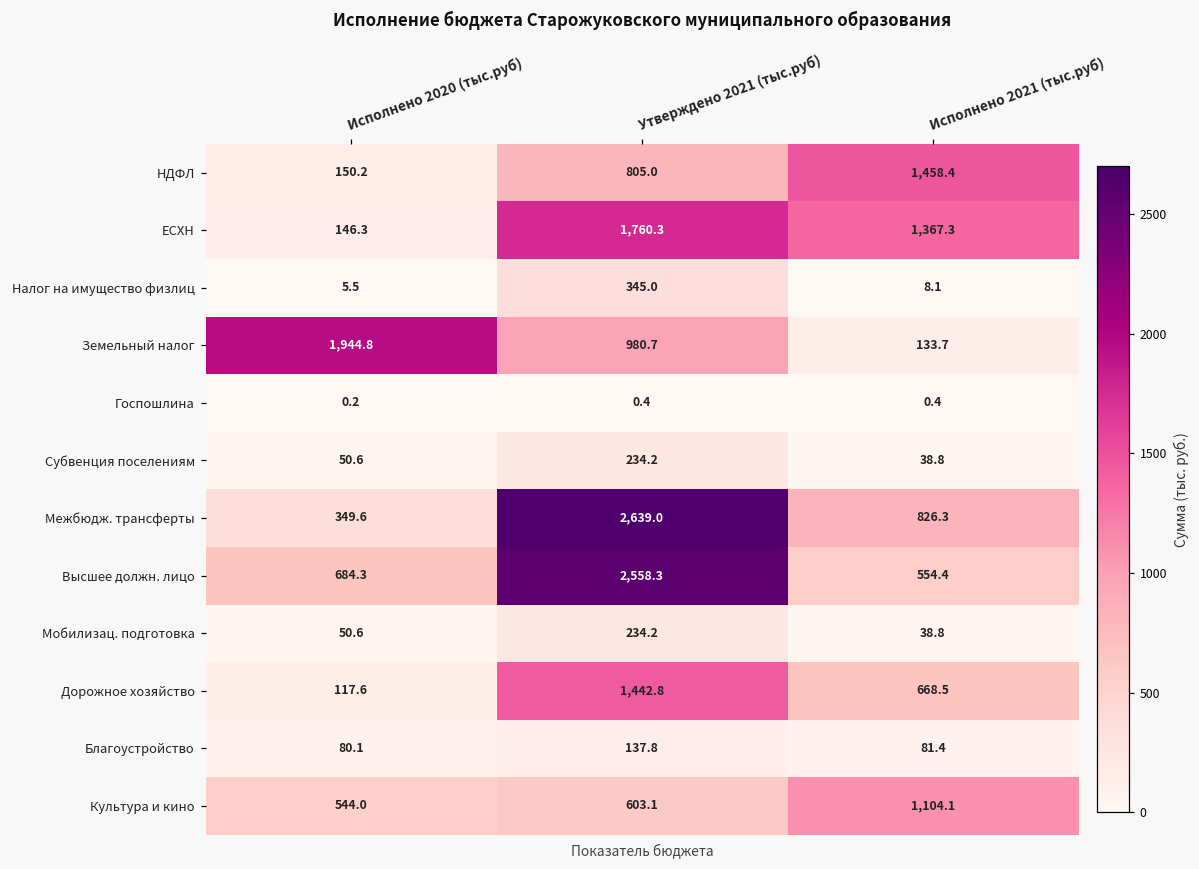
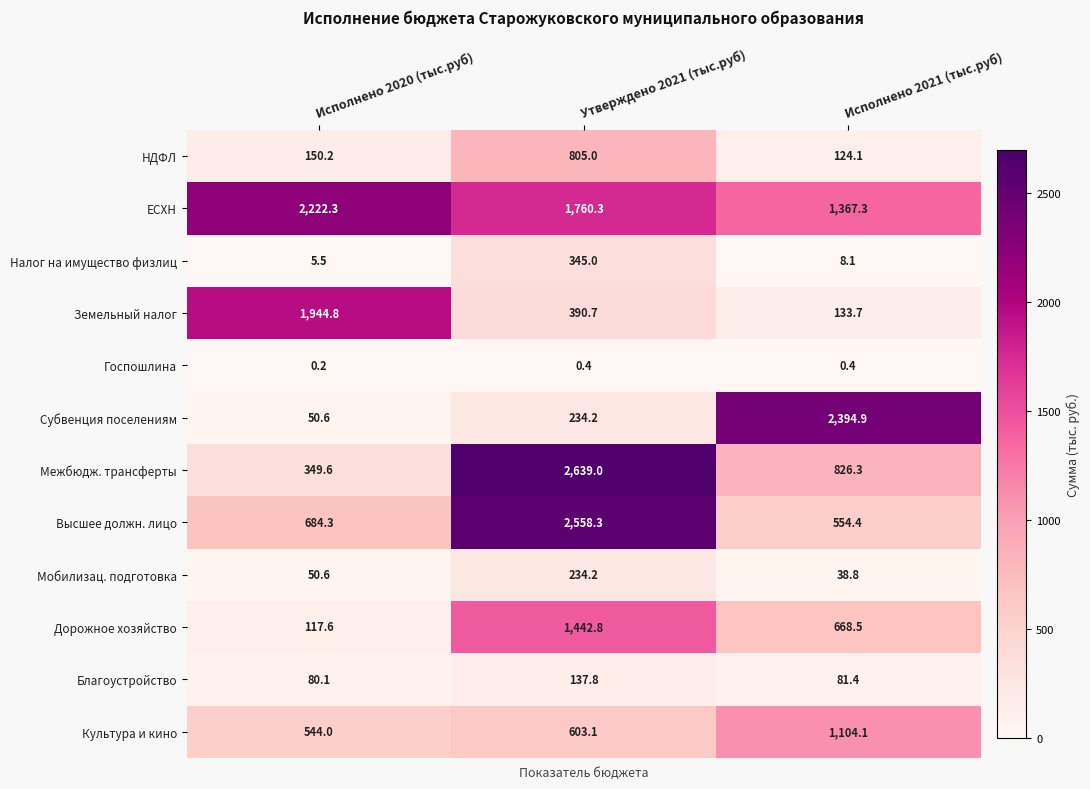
  {
    "НДФЛ": {
      "Исполнено 2020 (тыс.руб)": "150.2",
      "Утверждено 2021 (тыс.руб)": "805.0",
-     "Исполнено 2021 (тыс.руб)": "1,458.4"
+     "Исполнено 2021 (тыс.руб)": "124.1"
    },
    "ЕСХН": {
-     "Исполнено 2020 (тыс.руб)": "146.3",
+     "Исполнено 2020 (тыс.руб)": "2,222.3",
      "Утверждено 2021 (тыс.руб)": "1,760.3",
      "Исполнено 2021 (тыс.руб)": "1,367.3"
    },
    "Налог на имущество физлиц": {
      "Исполнено 2020 (тыс.руб)": "5.5",
      "Утверждено 2021 (тыс.руб)": "345.0",
      "Исполнено 2021 (тыс.руб)": "8.1"
    },
    "Земельный налог": {
      "Исполнено 2020 (тыс.руб)": "1,944.8",
-     "Утверждено 2021 (тыс.руб)": "980.7",
+     "Утверждено 2021 (тыс.руб)": "390.7",
      "Исполнено 2021 (тыс.руб)": "133.7"
    },
    "Госпошлина": {
      "Исполнено 2020 (тыс.руб)": "0.2",
      "Утверждено 2021 (тыс.руб)": "0.4",
      "Исполнено 2021 (тыс.руб)": "0.4"
    },
    "Субвенция поселениям": {
      "Исполнено 2020 (тыс.руб)": "50.6",
      "Утверждено 2021 (тыс.руб)": "234.2",
-     "Исполнено 2021 (тыс.руб)": "38.8"
+     "Исполнено 2021 (тыс.руб)": "2,394.9"
    },
    "Межбюдж. трансферты": {
      "Исполнено 2020 (тыс.руб)": "349.6",
      "Утверждено 2021 (тыс.руб)": "2,639.0",
      "Исполнено 2021 (тыс.руб)": "826.3"
    },
    "Высшее должн. лицо": {
      "Исполнено 2020 (тыс.руб)": "684.3",
      "Утверждено 2021 (тыс.руб)": "2,558.3",
      "Исполнено 2021 (тыс.руб)": "554.4"
    },
    "Мобилизац. подготовка": {
      "Исполнено 2020 (тыс.руб)": "50.6",
      "Утверждено 2021 (тыс.руб)": "234.2",
      "Исполнено 2021 (тыс.руб)": "38.8"
    },
    "Дорожное хозяйство": {
      "Исполнено 2020 (тыс.руб)": "117.6",
      "Утверждено 2021 (тыс.руб)": "1,442.8",
      "Исполнено 2021 (тыс.руб)": "668.5"
    },
    "Благоустройство": {
      "Исполнено 2020 (тыс.руб)": "80.1",
      "Утверждено 2021 (тыс.руб)": "137.8",
      "Исполнено 2021 (тыс.руб)": "81.4"
    },
    "Культура и кино": {
      "Исполнено 2020 (тыс.руб)": "544.0",
      "Утверждено 2021 (тыс.руб)": "603.1",
      "Исполнено 2021 (тыс.руб)": "1,104.1"
    }
  }
